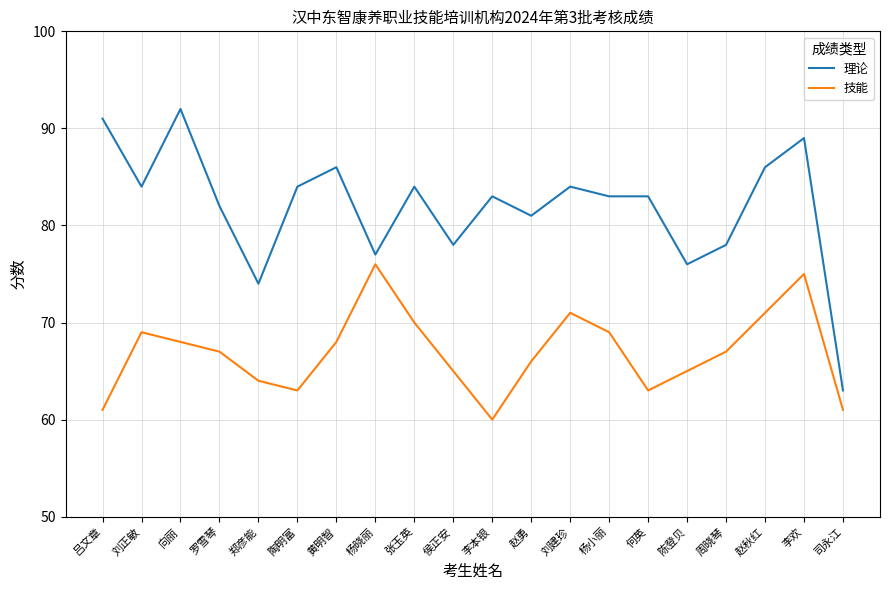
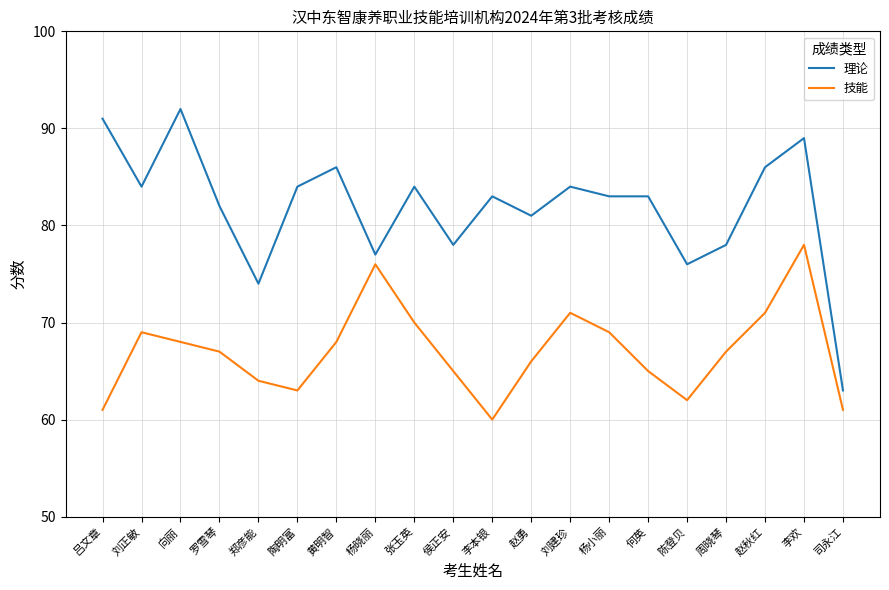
  {
    "理论": {
      "吕文章": 91,
      "刘正敏": 84,
      "向丽": 92,
      "罗雪琴": 82,
      "郑彦能": 74,
      "陶明富": 84,
      "黄明智": 86,
      "杨晓丽": 77,
      "张玉英": 84,
      "侯正安": 78,
      "李本银": 83,
      "赵勇": 81,
      "刘建珍": 84,
      "杨小丽": 83,
      "何英": 83,
      "陈登贝": 76,
      "周晓琴": 78,
      "赵秋红": 86,
      "李欢": 89,
      "司永江": 63
    },
    "技能": {
      "吕文章": 61,
      "刘正敏": 69,
      "向丽": 68,
      "罗雪琴": 67,
      "郑彦能": 64,
      "陶明富": 63,
      "黄明智": 68,
      "杨晓丽": 76,
      "张玉英": 70,
      "侯正安": 65,
      "李本银": 60,
      "赵勇": 66,
      "刘建珍": 71,
      "杨小丽": 69,
-     "何英": 63,
-     "陈登贝": 65,
+     "何英": 65,
+     "陈登贝": 62,
      "周晓琴": 67,
      "赵秋红": 71,
-     "李欢": 75,
+     "李欢": 78,
      "司永江": 61
    }
  }
